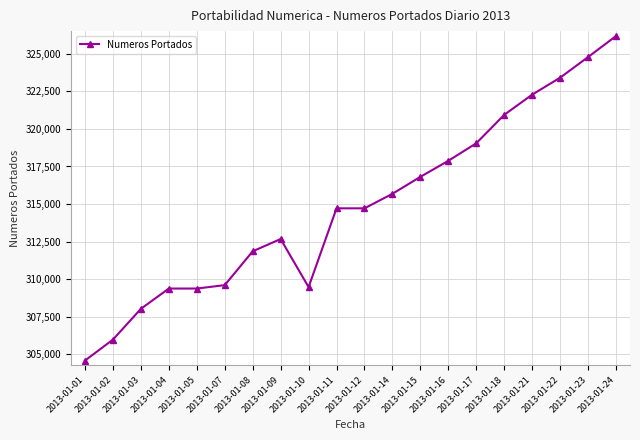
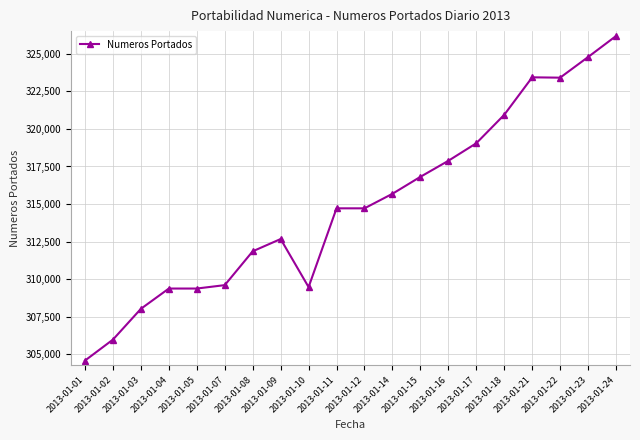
  {
    "2013-01-01": "304,600",
    "2013-01-02": "306,000",
    "2013-01-03": "308,000",
    "2013-01-04": "309,400",
    "2013-01-05": "309,400",
    "2013-01-07": "309,600",
    "2013-01-08": "311,900",
    "2013-01-09": "312,700",
    "2013-01-10": "309,500",
    "2013-01-11": "314,700",
    "2013-01-12": "314,700",
    "2013-01-14": "315,700",
    "2013-01-15": "316,800",
    "2013-01-16": "317,900",
    "2013-01-17": "319,000",
    "2013-01-18": "320,900",
-   "2013-01-21": "322,300",
+   "2013-01-21": "323,400",
    "2013-01-22": "323,400",
    "2013-01-23": "324,800",
    "2013-01-24": "326,200"
  }
